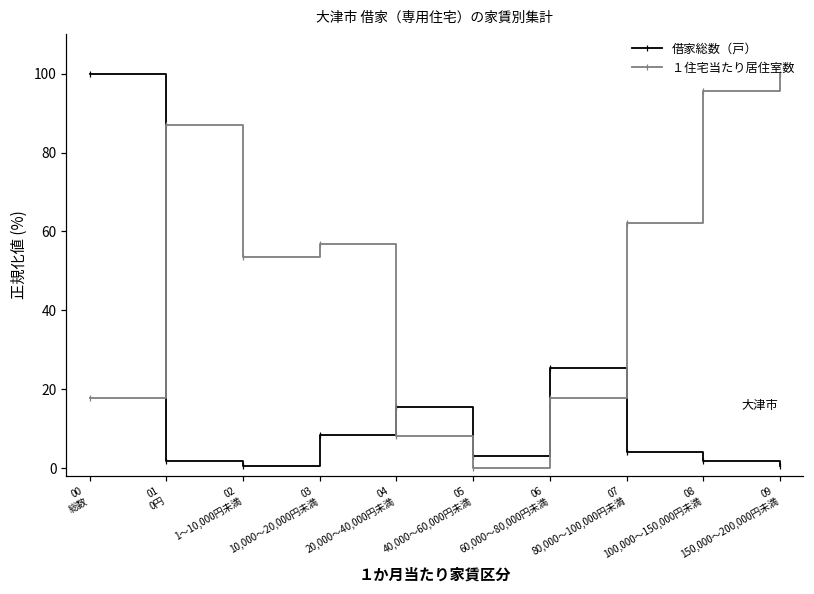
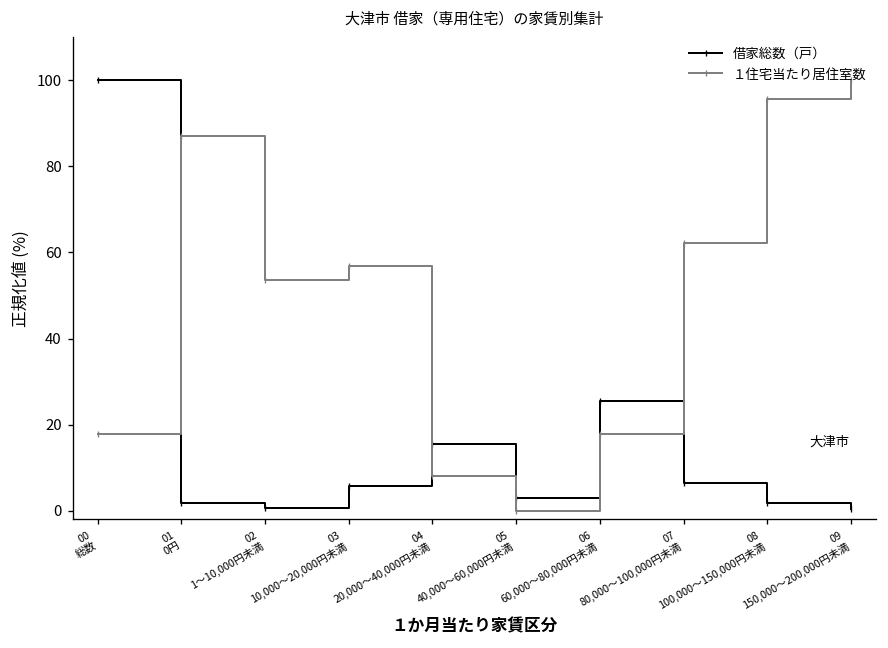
  {
    "借家総数（戸）": {
      "00 総数": 100,
      "01 0円": 2,
      "02 1～10,000円未満": 1,
-     "03 10,000～20,000円未満": 8,
+     "03 10,000～20,000円未満": 6,
      "04 20,000～40,000円未満": 16,
      "05 40,000～60,000円未満": 3,
      "06 60,000～80,000円未満": 25,
-     "07 80,000～100,000円未満": 4,
+     "07 80,000～100,000円未満": 6,
      "08 100,000～150,000円未満": 2,
      "09 150,000～200,000円未満": 0
    },
    "１住宅当たり居住室数": {
      "00 総数": 18,
      "01 0円": 87,
      "02 1～10,000円未満": 54,
      "03 10,000～20,000円未満": 57,
      "04 20,000～40,000円未満": 8,
      "05 40,000～60,000円未満": 0,
      "06 60,000～80,000円未満": 18,
      "07 80,000～100,000円未満": 62,
      "08 100,000～150,000円未満": 96,
      "09 150,000～200,000円未満": 100
    }
  }
